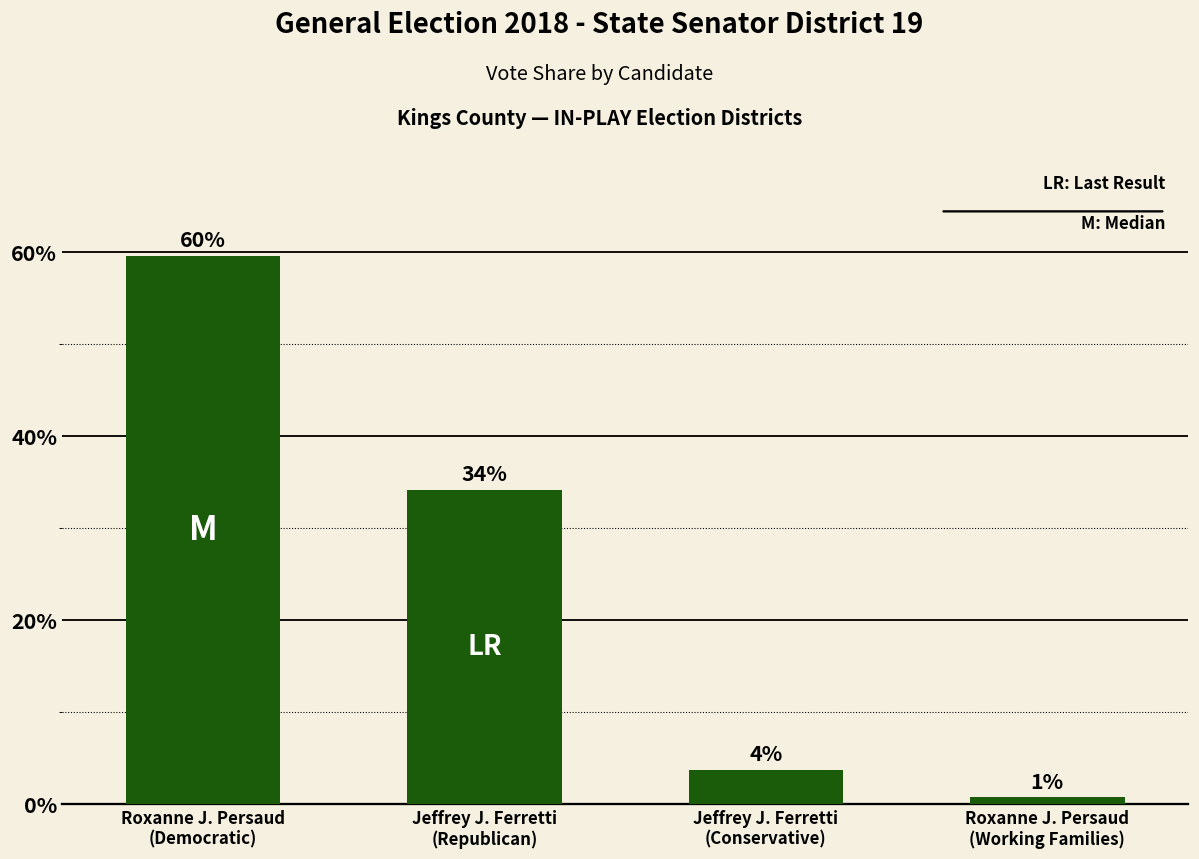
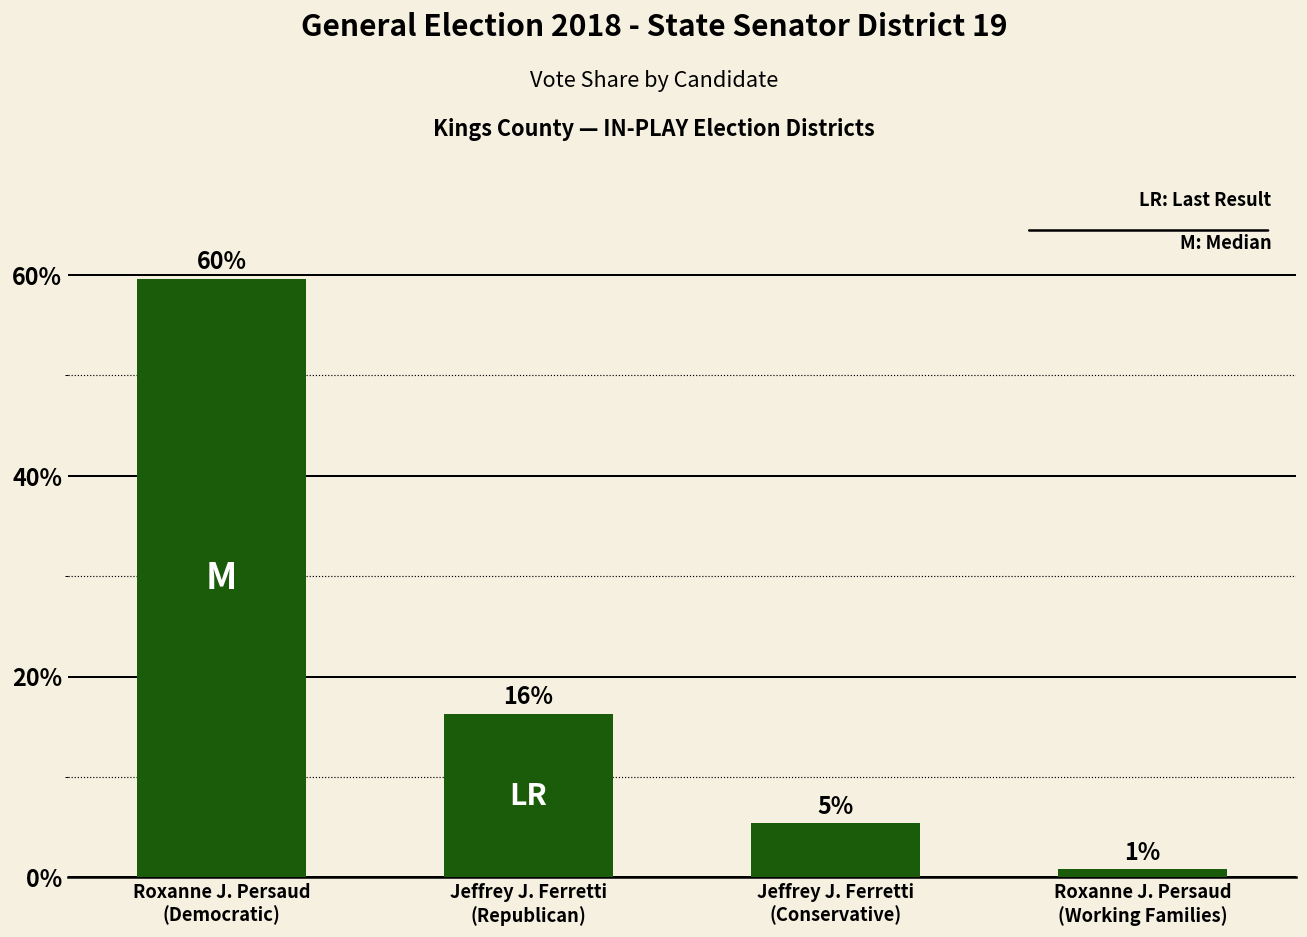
  {
    "Roxanne J. Persaud (Democratic)": "60%",
-   "Jeffrey J. Ferretti (Republican)": "34%",
-   "Jeffrey J. Ferretti (Conservative)": "4%",
+   "Jeffrey J. Ferretti (Republican)": "16%",
+   "Jeffrey J. Ferretti (Conservative)": "5%",
    "Roxanne J. Persaud (Working Families)": "1%"
  }
